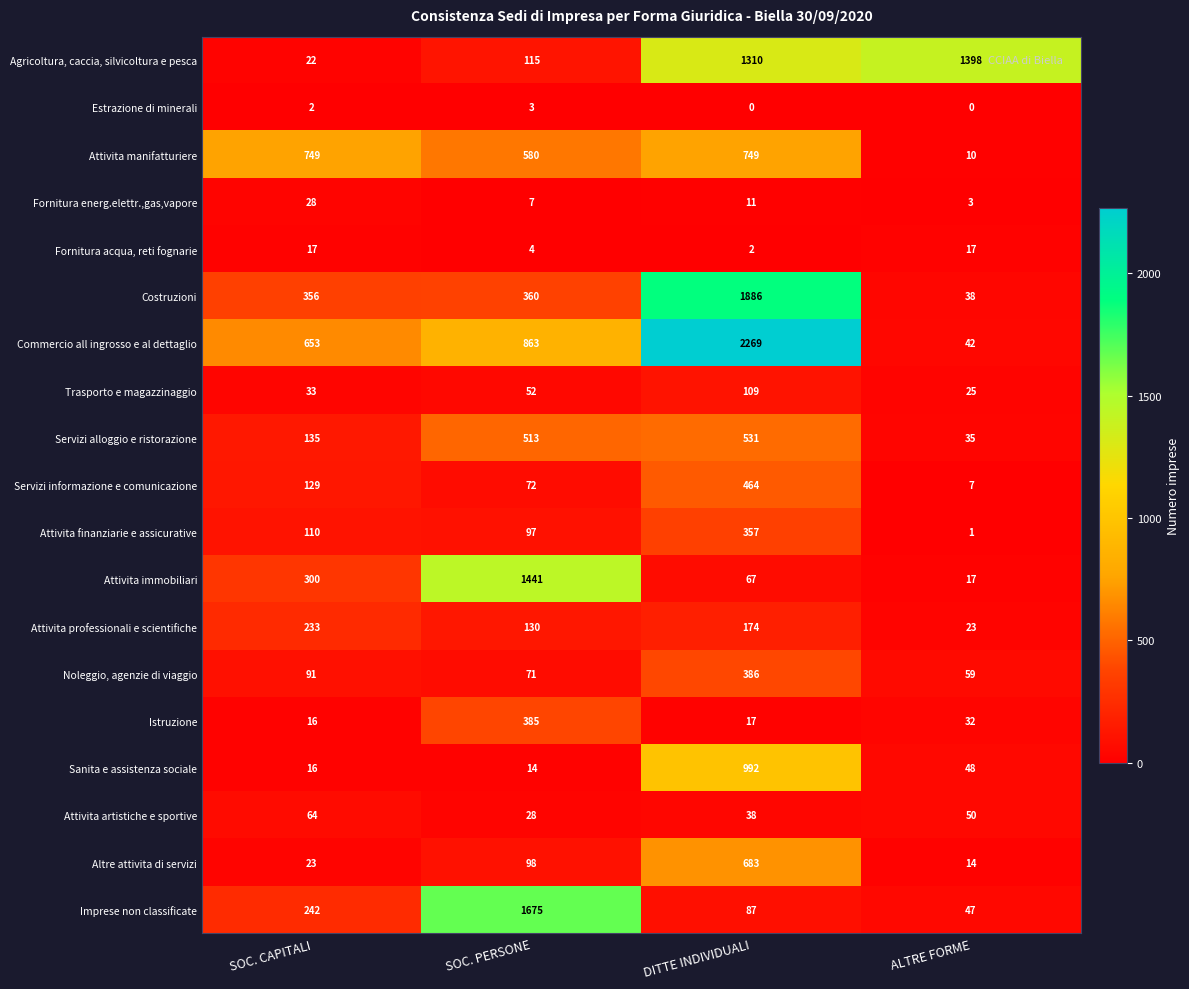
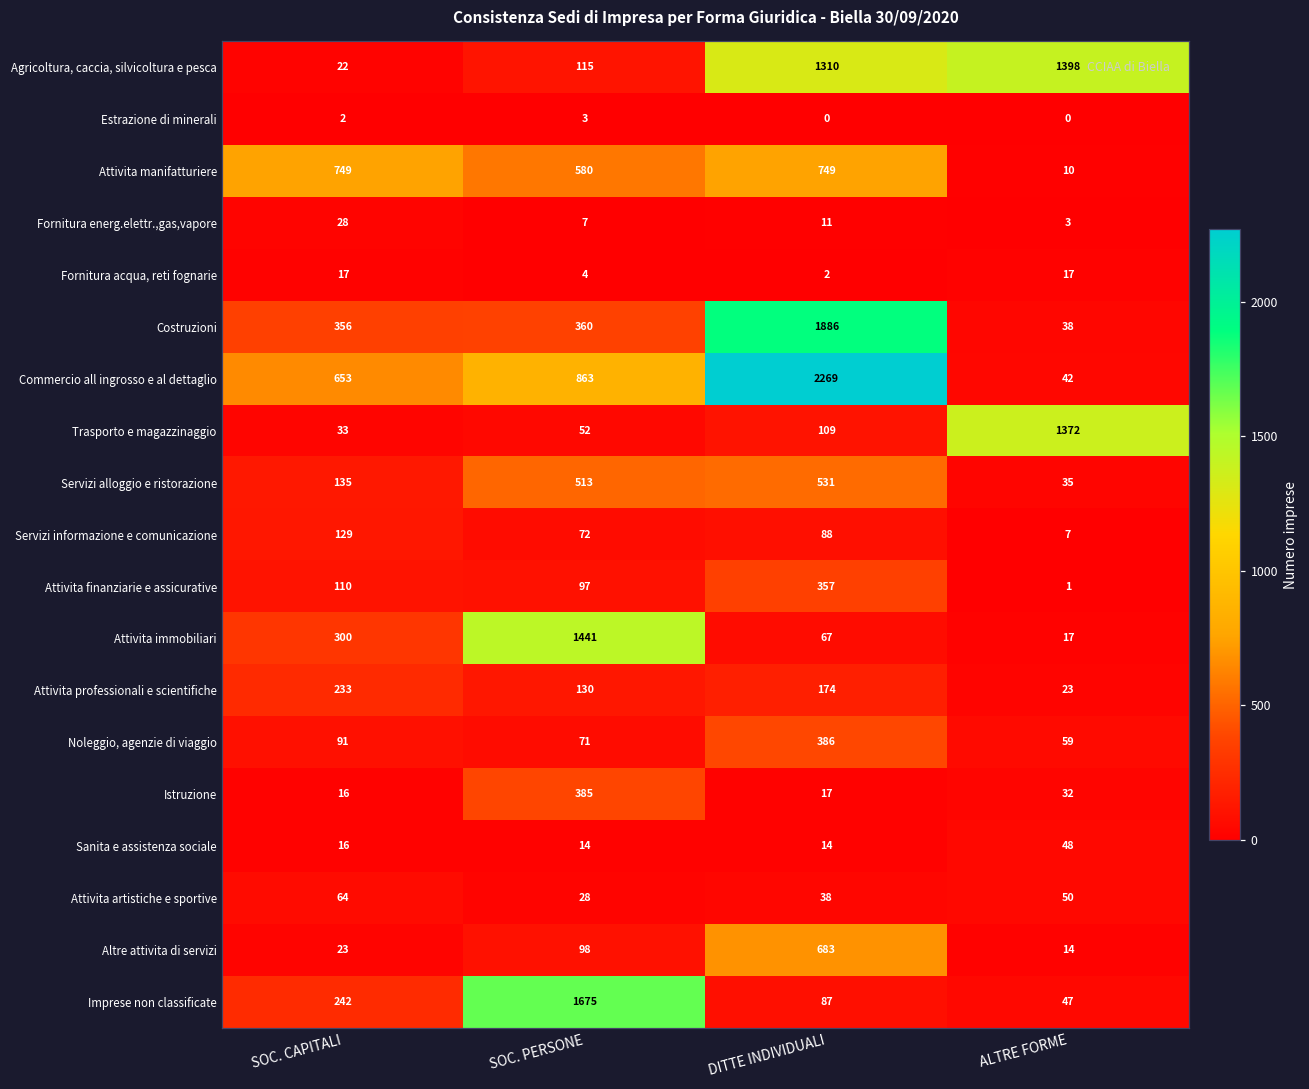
  {
    "Agricoltura, caccia, silvicoltura e pesca": {
      "SOC. CAPITALI": 22,
      "SOC. PERSONE": 115,
      "DITTE INDIVIDUALI": 1310
    },
    "Estrazione di minerali": {
      "SOC. CAPITALI": 2,
      "SOC. PERSONE": 3,
      "DITTE INDIVIDUALI": 0,
      "ALTRE FORME": 0
    },
    "Attivita manifatturiere": {
      "SOC. CAPITALI": 749,
      "SOC. PERSONE": 580,
      "DITTE INDIVIDUALI": 749,
      "ALTRE FORME": 10
    },
    "Fornitura energ.elettr.,gas,vapore": {
      "SOC. CAPITALI": 28,
      "SOC. PERSONE": 7,
      "DITTE INDIVIDUALI": 11,
      "ALTRE FORME": 3
    },
    "Fornitura acqua, reti fognarie": {
      "SOC. CAPITALI": 17,
      "SOC. PERSONE": 4,
      "DITTE INDIVIDUALI": 2,
      "ALTRE FORME": 17
    },
    "Costruzioni": {
      "SOC. CAPITALI": 356,
      "SOC. PERSONE": 360,
      "DITTE INDIVIDUALI": 1886,
      "ALTRE FORME": 38
    },
    "Commercio all ingrosso e al dettaglio": {
      "SOC. CAPITALI": 653,
      "SOC. PERSONE": 863,
      "DITTE INDIVIDUALI": 2269,
      "ALTRE FORME": 42
    },
    "Trasporto e magazzinaggio": {
      "SOC. CAPITALI": 33,
      "SOC. PERSONE": 52,
      "DITTE INDIVIDUALI": 109,
-     "ALTRE FORME": 25
+     "ALTRE FORME": 1372
    },
    "Servizi alloggio e ristorazione": {
      "SOC. CAPITALI": 135,
      "SOC. PERSONE": 513,
      "DITTE INDIVIDUALI": 531,
      "ALTRE FORME": 35
    },
    "Servizi informazione e comunicazione": {
      "SOC. CAPITALI": 129,
      "SOC. PERSONE": 72,
-     "DITTE INDIVIDUALI": 464,
+     "DITTE INDIVIDUALI": 88,
      "ALTRE FORME": 7
    },
    "Attivita finanziarie e assicurative": {
      "SOC. CAPITALI": 110,
      "SOC. PERSONE": 97,
      "DITTE INDIVIDUALI": 357,
      "ALTRE FORME": 1
    },
    "Attivita immobiliari": {
      "SOC. CAPITALI": 300,
      "SOC. PERSONE": 1441,
      "DITTE INDIVIDUALI": 67,
      "ALTRE FORME": 17
    },
    "Attivita professionali e scientifiche": {
      "SOC. CAPITALI": 233,
      "SOC. PERSONE": 130,
      "DITTE INDIVIDUALI": 174,
      "ALTRE FORME": 23
    },
    "Noleggio, agenzie di viaggio": {
      "SOC. CAPITALI": 91,
      "SOC. PERSONE": 71,
      "DITTE INDIVIDUALI": 386,
      "ALTRE FORME": 59
    },
    "Istruzione": {
      "SOC. CAPITALI": 16,
      "SOC. PERSONE": 385,
      "DITTE INDIVIDUALI": 17,
      "ALTRE FORME": 32
    },
    "Sanita e assistenza sociale": {
      "SOC. CAPITALI": 16,
      "SOC. PERSONE": 14,
-     "DITTE INDIVIDUALI": 992,
+     "DITTE INDIVIDUALI": 14,
      "ALTRE FORME": 48
    },
    "Attivita artistiche e sportive": {
      "SOC. CAPITALI": 64,
      "SOC. PERSONE": 28,
      "DITTE INDIVIDUALI": 38,
      "ALTRE FORME": 50
    },
    "Altre attivita di servizi": {
      "SOC. CAPITALI": 23,
      "SOC. PERSONE": 98,
      "DITTE INDIVIDUALI": 683,
      "ALTRE FORME": 14
    },
    "Imprese non classificate": {
      "SOC. CAPITALI": 242,
      "SOC. PERSONE": 1675,
      "DITTE INDIVIDUALI": 87,
      "ALTRE FORME": 47
    }
  }
